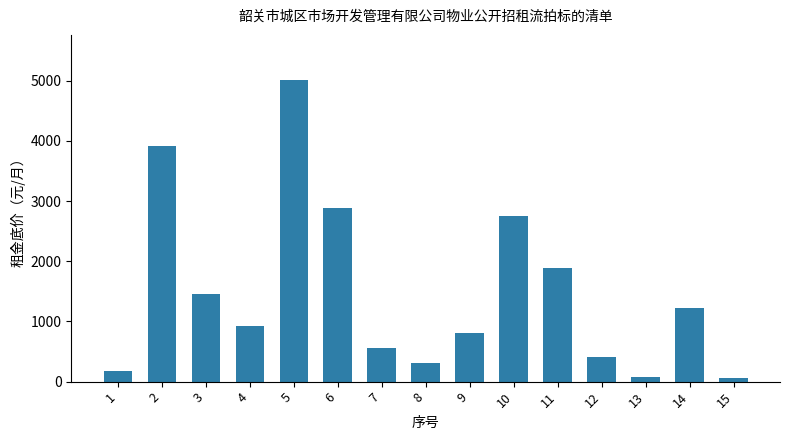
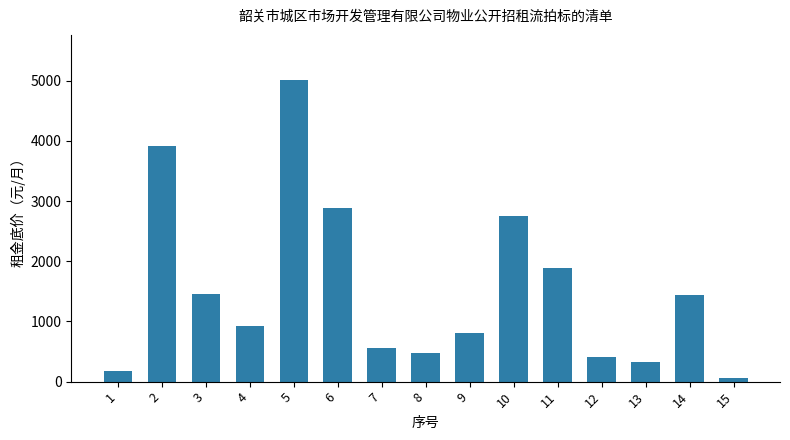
  {
    "1": 200,
    "2": 3900,
    "3": 1500,
    "4": 900,
    "5": 5000,
    "6": 2900,
    "7": 600,
-   "8": 300,
+   "8": 500,
    "9": 800,
    "10": 2700,
    "11": 1900,
    "12": 400,
-   "13": 100,
-   "14": 1200,
+   "13": 300,
+   "14": 1400,
    "15": 100
  }
